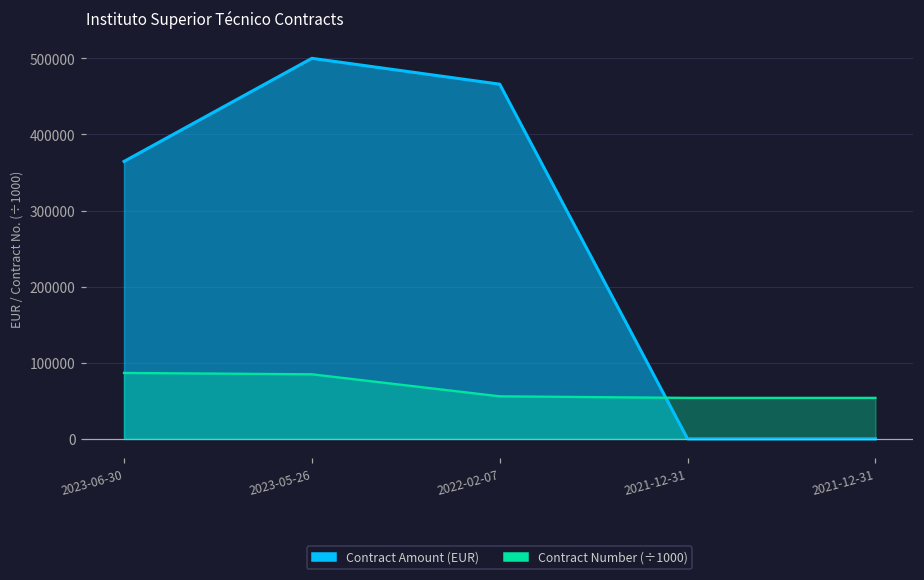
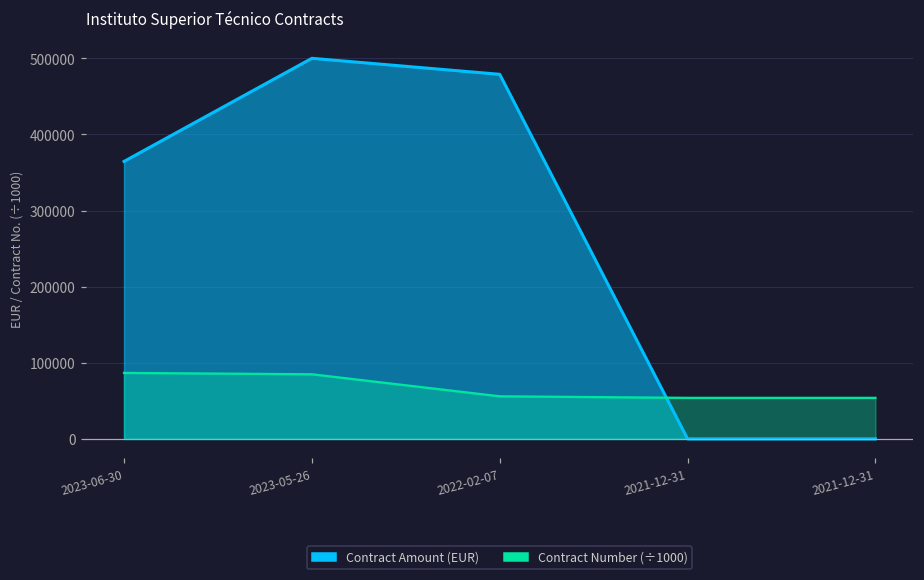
  {
    "Contract Amount (EUR)": {
      "2023-06-30": 360000,
      "2023-05-26": 500000,
-     "2022-02-07": 470000
+     "2022-02-07": 480000
    }
  }
